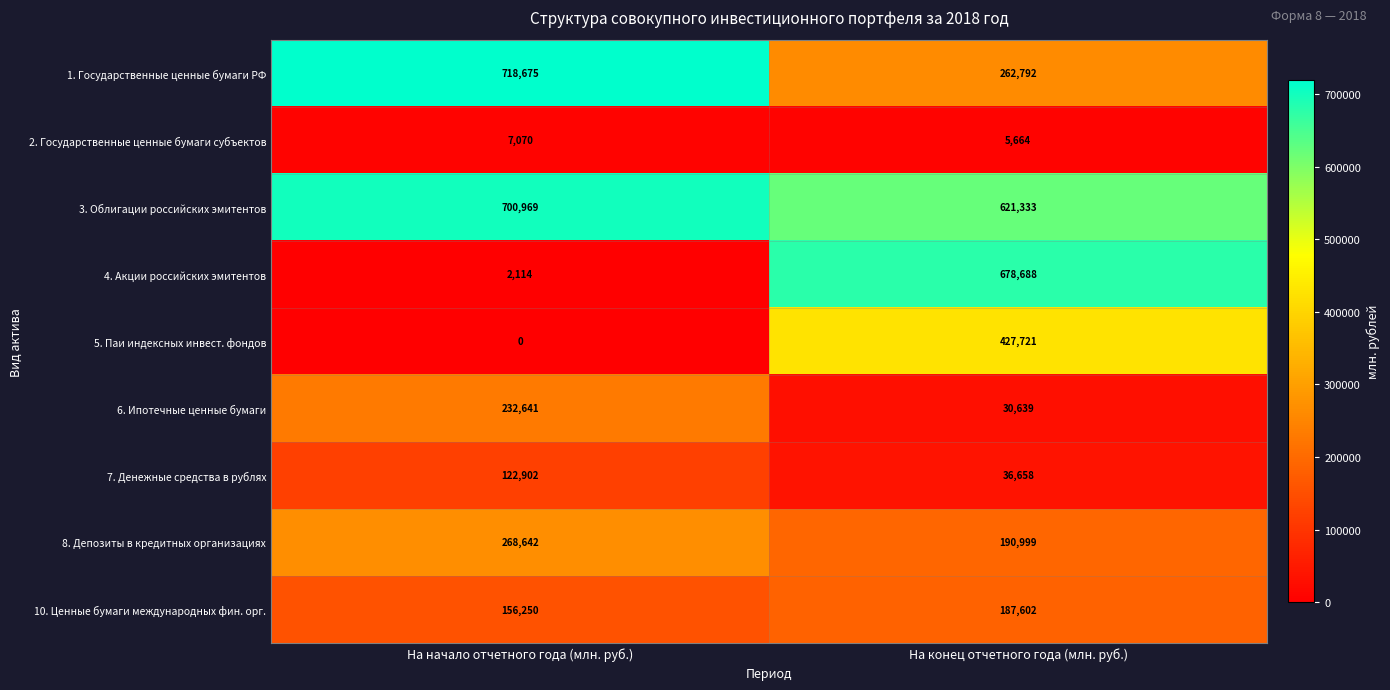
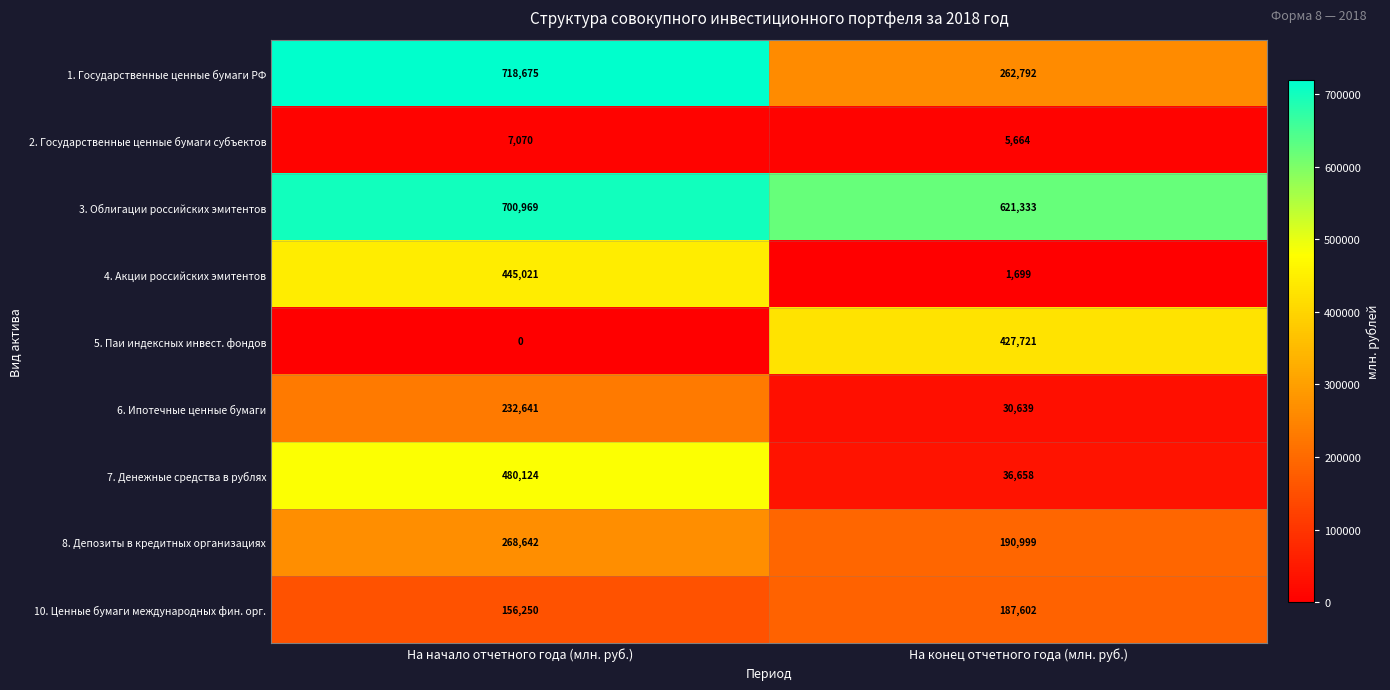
  {
    "1. Государственные ценные бумаги РФ": {
      "На начало отчетного года (млн. руб.)": "718,675",
      "На конец отчетного года (млн. руб.)": "262,792"
    },
    "2. Государственные ценные бумаги субъектов": {
      "На начало отчетного года (млн. руб.)": "7,070",
      "На конец отчетного года (млн. руб.)": "5,664"
    },
    "3. Облигации российских эмитентов": {
      "На начало отчетного года (млн. руб.)": "700,969",
      "На конец отчетного года (млн. руб.)": "621,333"
    },
    "4. Акции российских эмитентов": {
-     "На начало отчетного года (млн. руб.)": "2,114",
-     "На конец отчетного года (млн. руб.)": "678,688"
+     "На начало отчетного года (млн. руб.)": "445,021",
+     "На конец отчетного года (млн. руб.)": "1,699"
    },
    "5. Паи индексных инвест. фондов": {
      "На начало отчетного года (млн. руб.)": "0",
      "На конец отчетного года (млн. руб.)": "427,721"
    },
    "6. Ипотечные ценные бумаги": {
      "На начало отчетного года (млн. руб.)": "232,641",
      "На конец отчетного года (млн. руб.)": "30,639"
    },
    "7. Денежные средства в рублях": {
-     "На начало отчетного года (млн. руб.)": "122,902",
+     "На начало отчетного года (млн. руб.)": "480,124",
      "На конец отчетного года (млн. руб.)": "36,658"
    },
    "8. Депозиты в кредитных организациях": {
      "На начало отчетного года (млн. руб.)": "268,642",
      "На конец отчетного года (млн. руб.)": "190,999"
    },
    "10. Ценные бумаги международных фин. орг.": {
      "На начало отчетного года (млн. руб.)": "156,250",
      "На конец отчетного года (млн. руб.)": "187,602"
    }
  }
